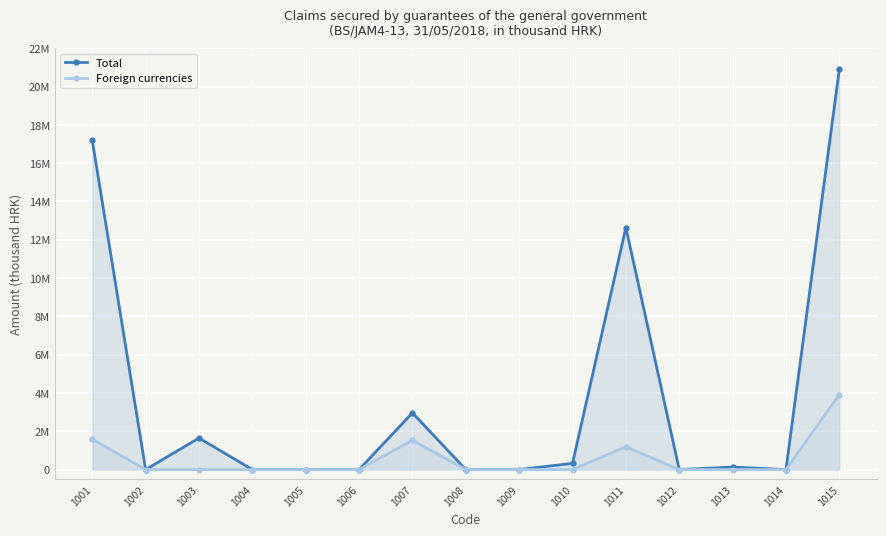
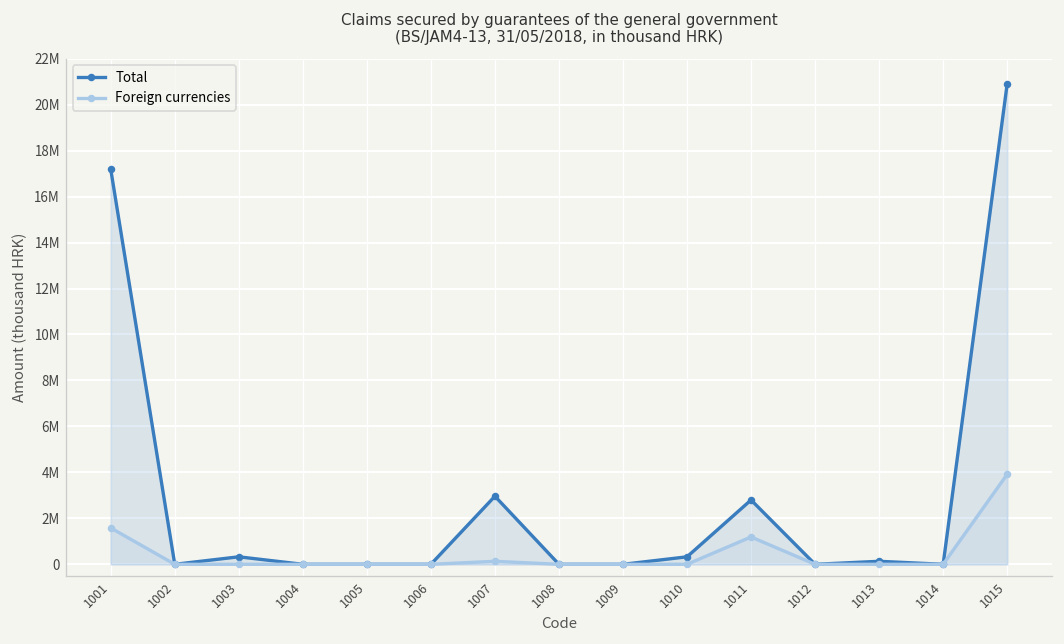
  {
    "Total": {
      "1001": 17200000,
-     "1003": 1600000,
+     "1003": 300000,
      "1007": 3000000,
      "1010": 300000,
-     "1011": 12600000,
+     "1011": 2800000,
      "1015": 20900000
    },
    "Foreign currencies": {
      "1001": 1600000,
      "1003": 0,
-     "1007": 1500000,
+     "1007": 100000,
      "1010": 0,
      "1011": 1200000,
      "1015": 3900000
    }
  }
